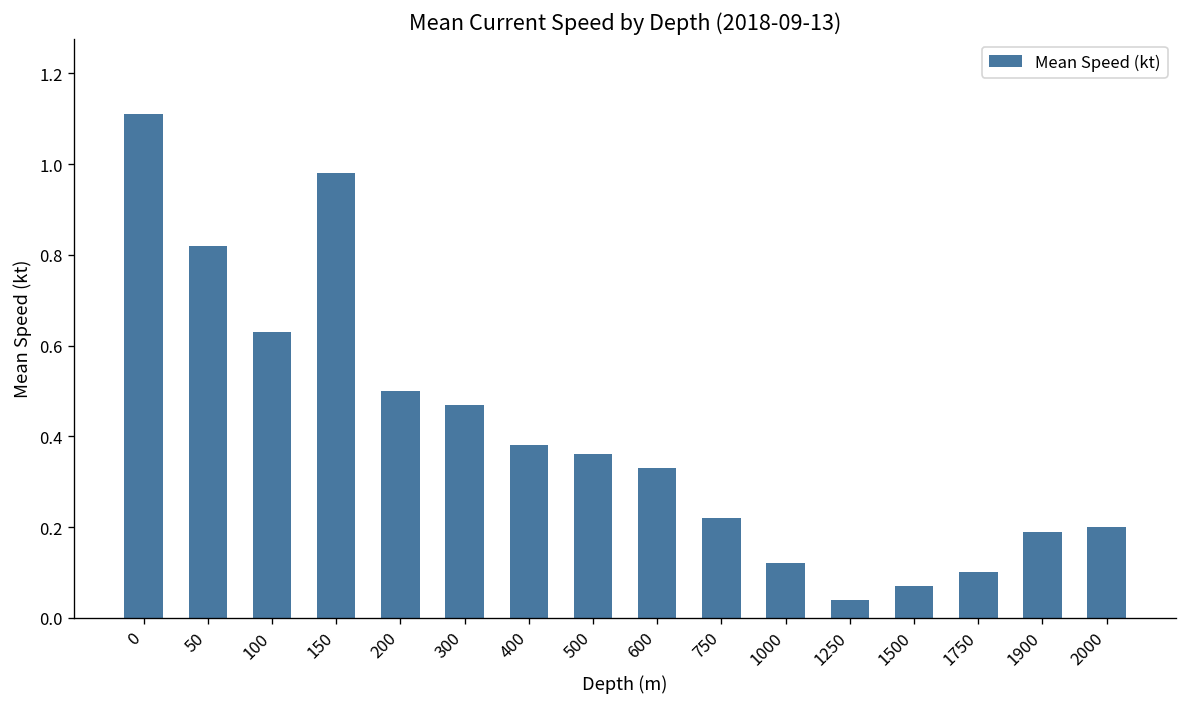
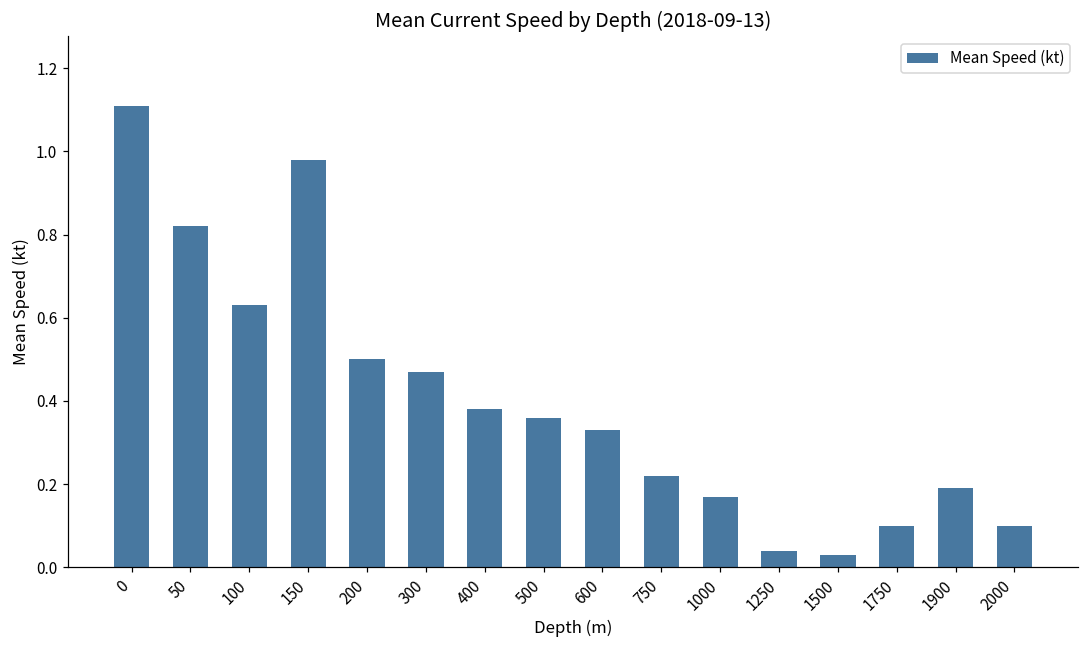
  {
    "0": 1.11,
    "50": 0.82,
    "100": 0.63,
    "150": 0.98,
    "200": 0.50,
    "300": 0.47,
    "400": 0.38,
    "500": 0.36,
    "600": 0.33,
    "750": 0.22,
-   "1000": 0.12,
+   "1000": 0.17,
    "1250": 0.04,
-   "1500": 0.07,
+   "1500": 0.03,
    "1750": 0.10,
    "1900": 0.19,
-   "2000": 0.2
+   "2000": 0.1
  }
